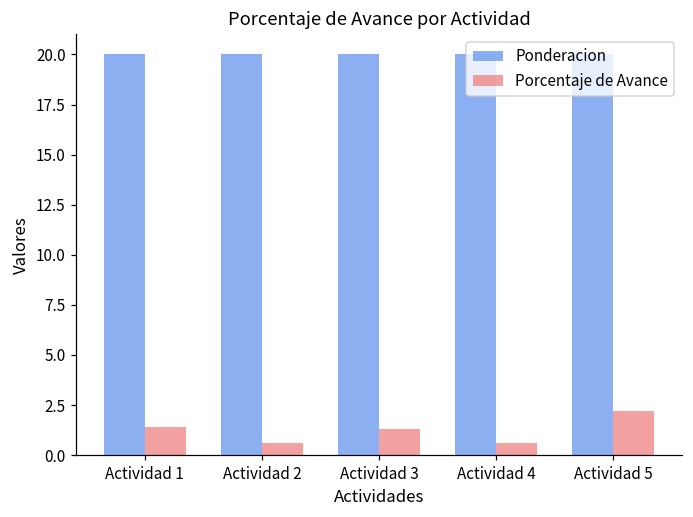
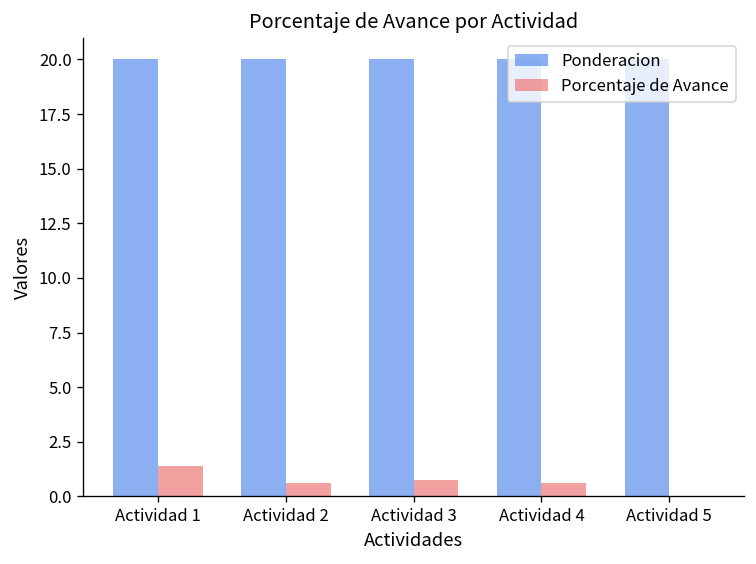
  {
    "Ponderacion": {
      "Actividad 1": 20.0,
      "Actividad 2": 20.0,
      "Actividad 3": 20.0
    },
    "Porcentaje de Avance": {
      "Actividad 1": 1.4,
      "Actividad 2": 0.6,
-     "Actividad 3": 1.3,
+     "Actividad 3": 0.8,
      "Actividad 4": 0.6,
-     "Actividad 5": 2.2
+     "Actividad 5": 0.0
    }
  }
